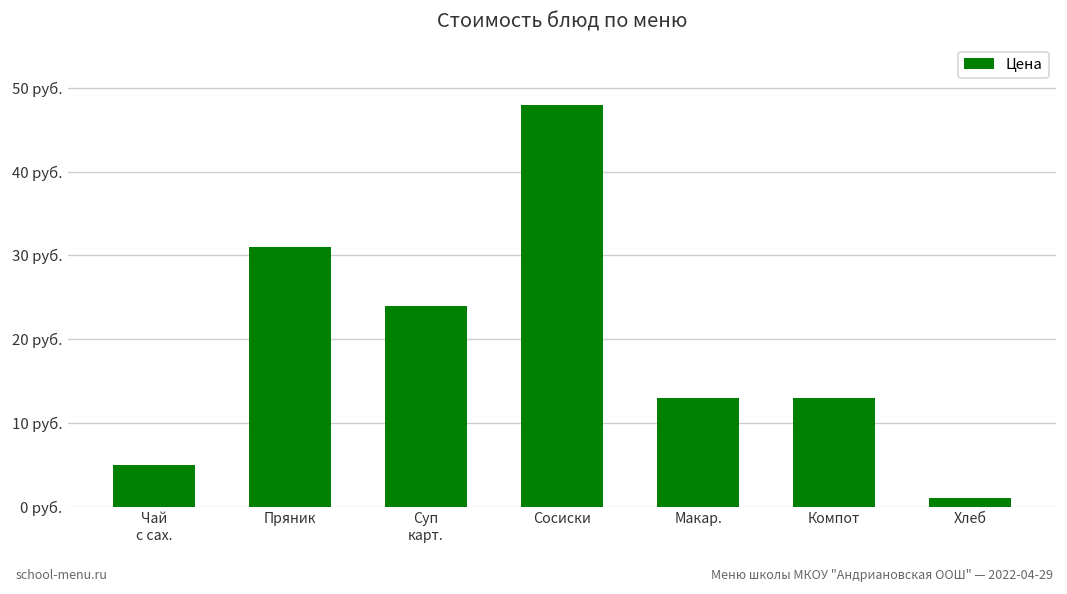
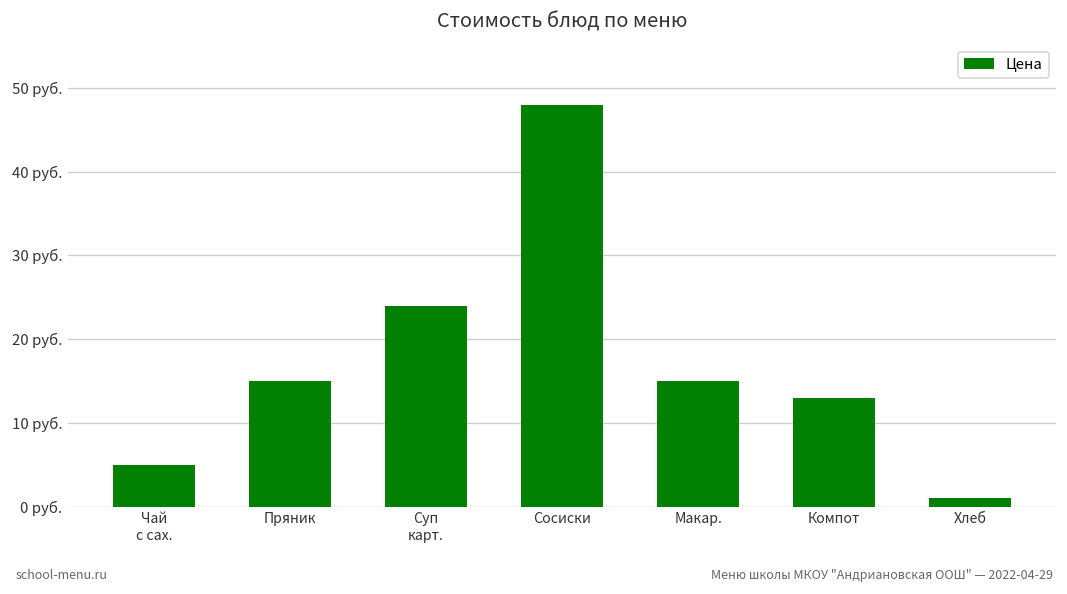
  {
    "Чай с сах.": "5 руб.",
-   "Пряник": "31 руб.",
+   "Пряник": "15 руб.",
    "Суп карт.": "24 руб.",
    "Сосиски": "48 руб.",
-   "Макар.": "13 руб.",
+   "Макар.": "15 руб.",
    "Компот": "13 руб.",
    "Хлеб": "1 руб."
  }
